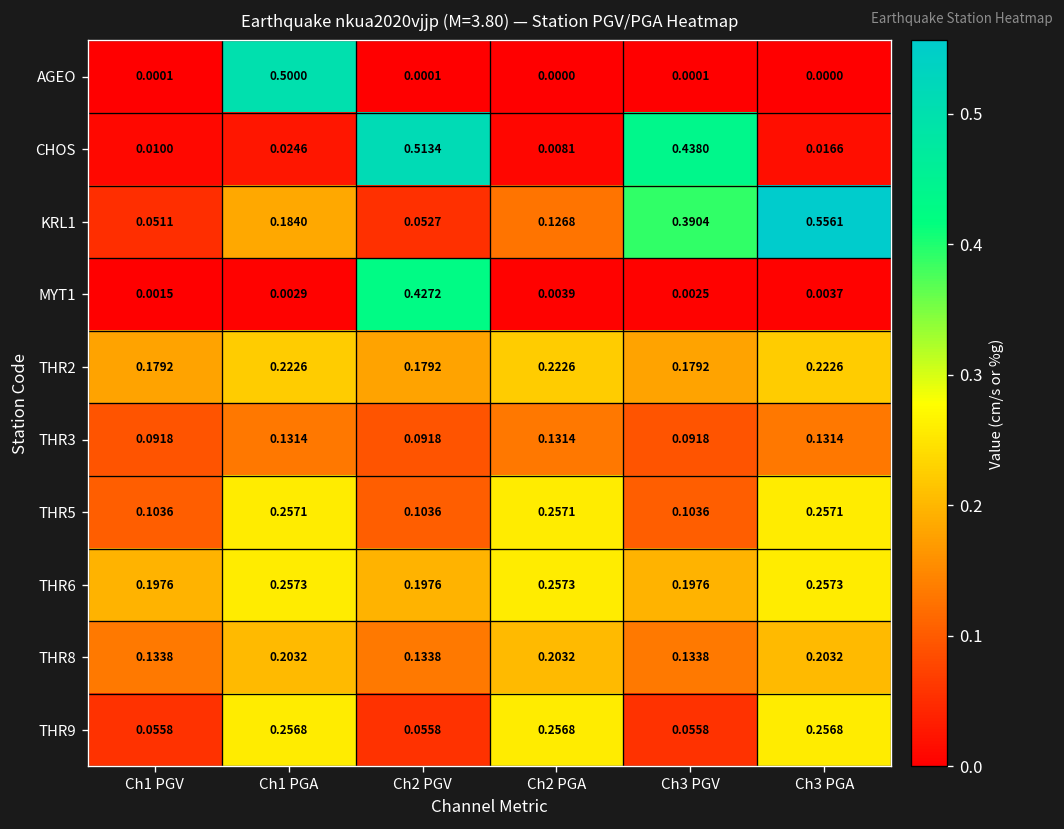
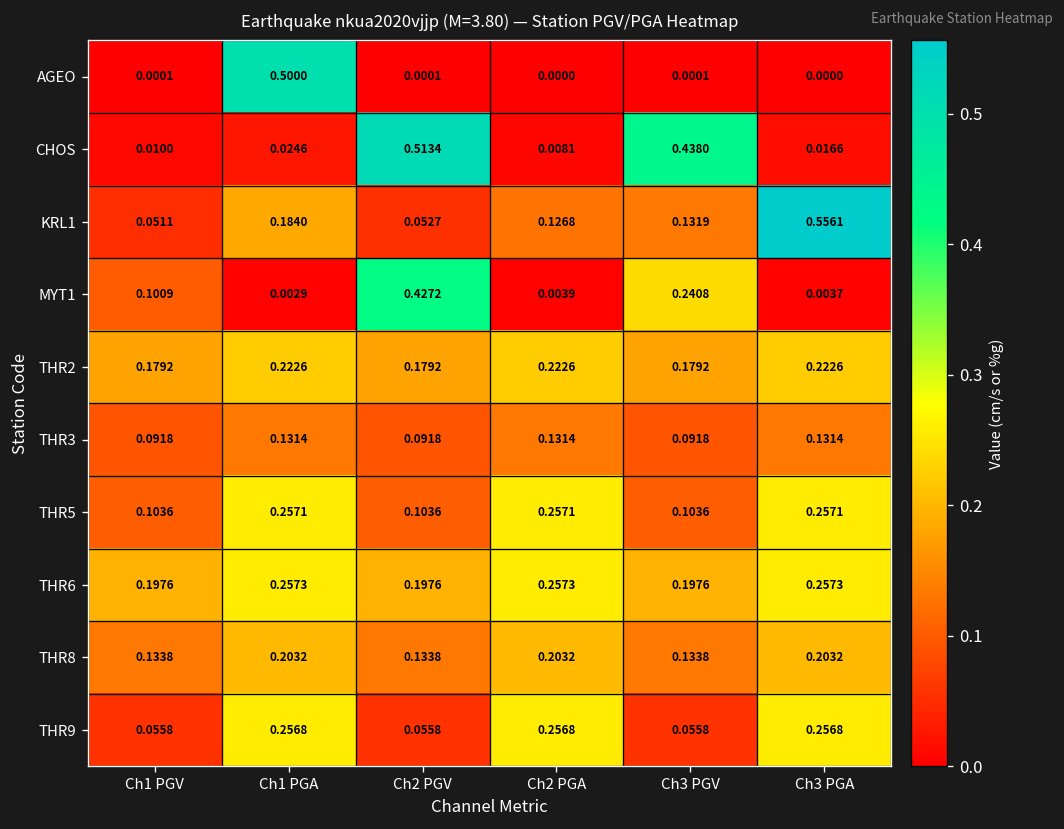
  {
    "AGEO": {
      "Ch1 PGV": 0.0001,
      "Ch1 PGA": 0.5000,
      "Ch2 PGV": 0.0001,
      "Ch2 PGA": 0.0000,
      "Ch3 PGV": 0.0001,
      "Ch3 PGA": 0.0000
    },
    "CHOS": {
      "Ch1 PGV": 0.0100,
      "Ch1 PGA": 0.0246,
      "Ch2 PGV": 0.5134,
      "Ch2 PGA": 0.0081,
      "Ch3 PGV": 0.4380,
      "Ch3 PGA": 0.0166
    },
    "KRL1": {
      "Ch1 PGV": 0.0511,
      "Ch1 PGA": 0.1840,
      "Ch2 PGV": 0.0527,
      "Ch2 PGA": 0.1268,
-     "Ch3 PGV": 0.3904,
+     "Ch3 PGV": 0.1319,
      "Ch3 PGA": 0.5561
    },
    "MYT1": {
-     "Ch1 PGV": 0.0015,
+     "Ch1 PGV": 0.1009,
      "Ch1 PGA": 0.0029,
      "Ch2 PGV": 0.4272,
      "Ch2 PGA": 0.0039,
-     "Ch3 PGV": 0.0025,
+     "Ch3 PGV": 0.2408,
      "Ch3 PGA": 0.0037
    },
    "THR2": {
      "Ch1 PGV": 0.1792,
      "Ch1 PGA": 0.2226,
      "Ch2 PGV": 0.1792,
      "Ch2 PGA": 0.2226,
      "Ch3 PGV": 0.1792,
      "Ch3 PGA": 0.2226
    },
    "THR3": {
      "Ch1 PGV": 0.0918,
      "Ch1 PGA": 0.1314,
      "Ch2 PGV": 0.0918,
      "Ch2 PGA": 0.1314,
      "Ch3 PGV": 0.0918,
      "Ch3 PGA": 0.1314
    },
    "THR5": {
      "Ch1 PGV": 0.1036,
      "Ch1 PGA": 0.2571,
      "Ch2 PGV": 0.1036,
      "Ch2 PGA": 0.2571,
      "Ch3 PGV": 0.1036,
      "Ch3 PGA": 0.2571
    },
    "THR6": {
      "Ch1 PGV": 0.1976,
      "Ch1 PGA": 0.2573,
      "Ch2 PGV": 0.1976,
      "Ch2 PGA": 0.2573,
      "Ch3 PGV": 0.1976,
      "Ch3 PGA": 0.2573
    },
    "THR8": {
      "Ch1 PGV": 0.1338,
      "Ch1 PGA": 0.2032,
      "Ch2 PGV": 0.1338,
      "Ch2 PGA": 0.2032,
      "Ch3 PGV": 0.1338,
      "Ch3 PGA": 0.2032
    },
    "THR9": {
      "Ch1 PGV": 0.0558,
      "Ch1 PGA": 0.2568,
      "Ch2 PGV": 0.0558,
      "Ch2 PGA": 0.2568,
      "Ch3 PGV": 0.0558,
      "Ch3 PGA": 0.2568
    }
  }
